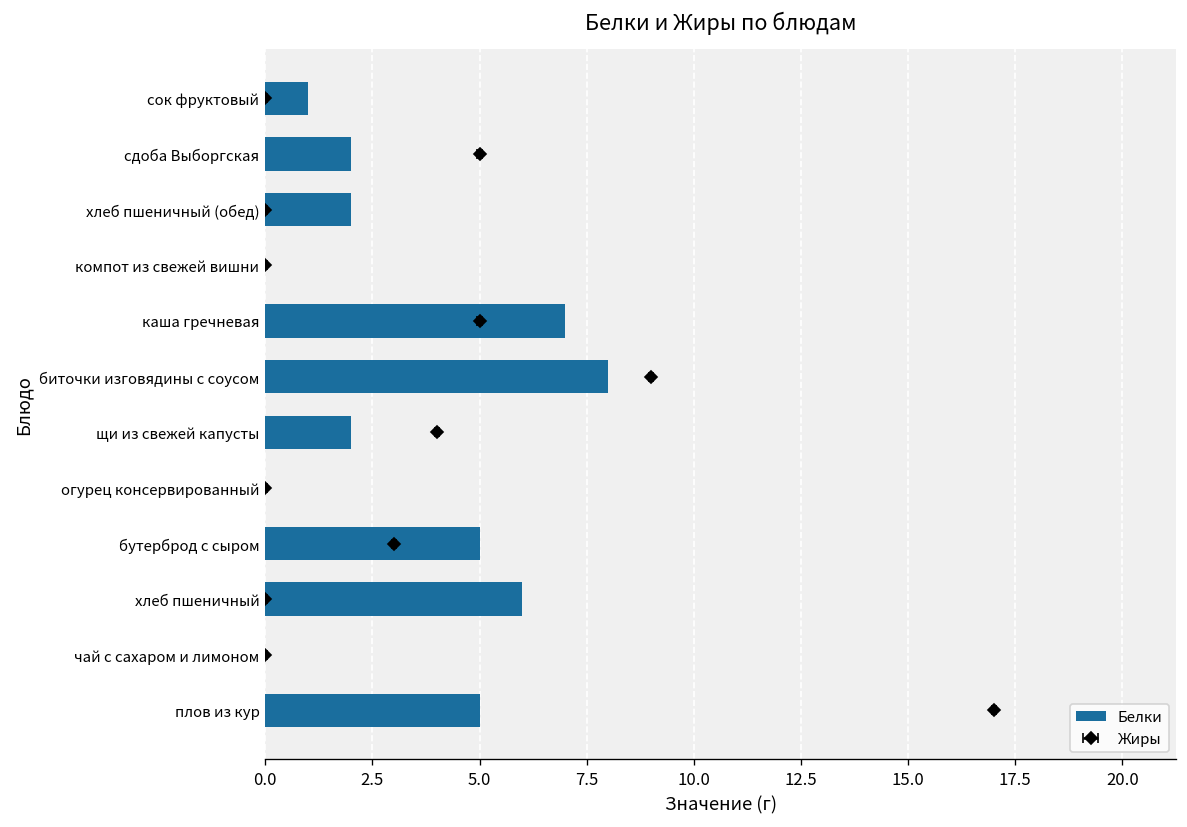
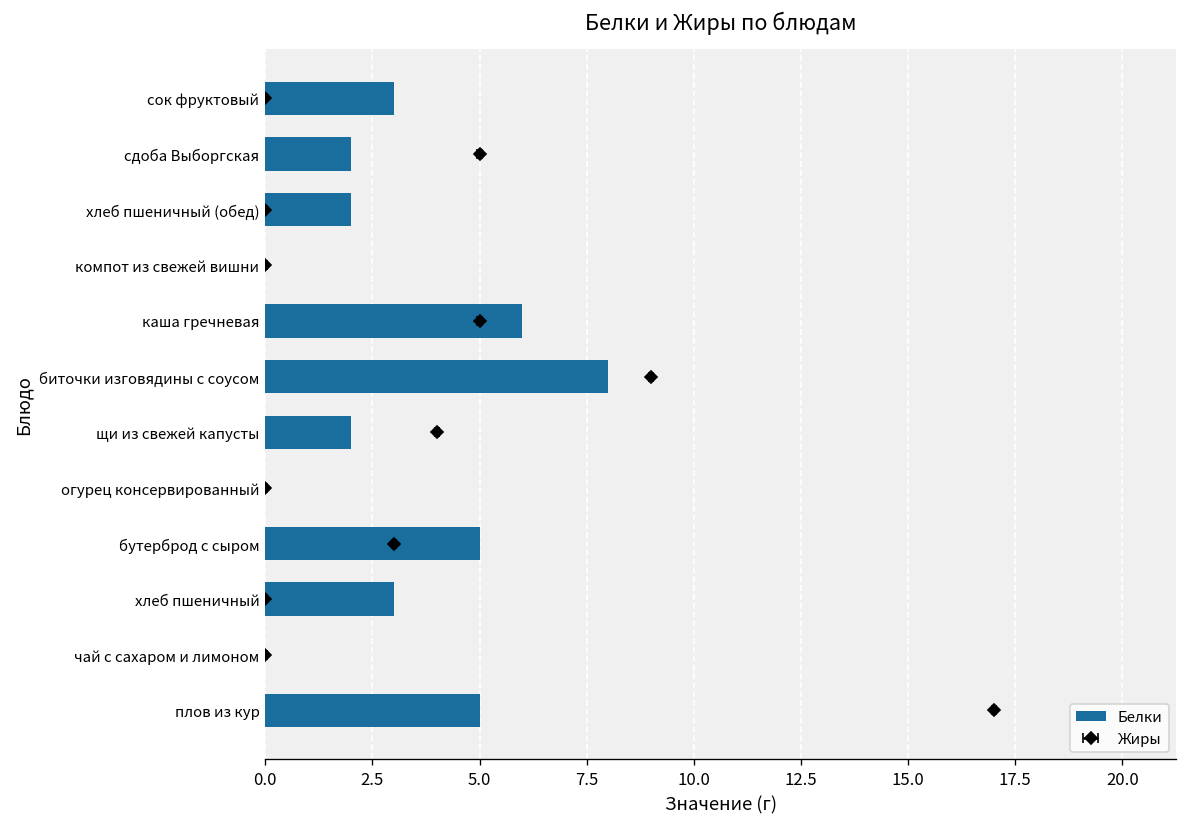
  {
    "Белки": {
-     "сок фруктовый": 1,
+     "сок фруктовый": 3,
      "сдоба Выборгская": 2,
      "хлеб пшеничный (обед)": 2,
      "компот из свежей вишни": 0,
-     "каша гречневая": 7,
+     "каша гречневая": 6,
      "биточки изговядины с соусом": 8,
      "щи из свежей капусты": 2,
      "огурец консервированный": 0,
      "бутерброд с сыром": 5,
-     "хлеб пшеничный": 6,
+     "хлеб пшеничный": 3,
      "чай с сахаром и лимоном": 0,
      "плов из кур": 5
    }
  }
